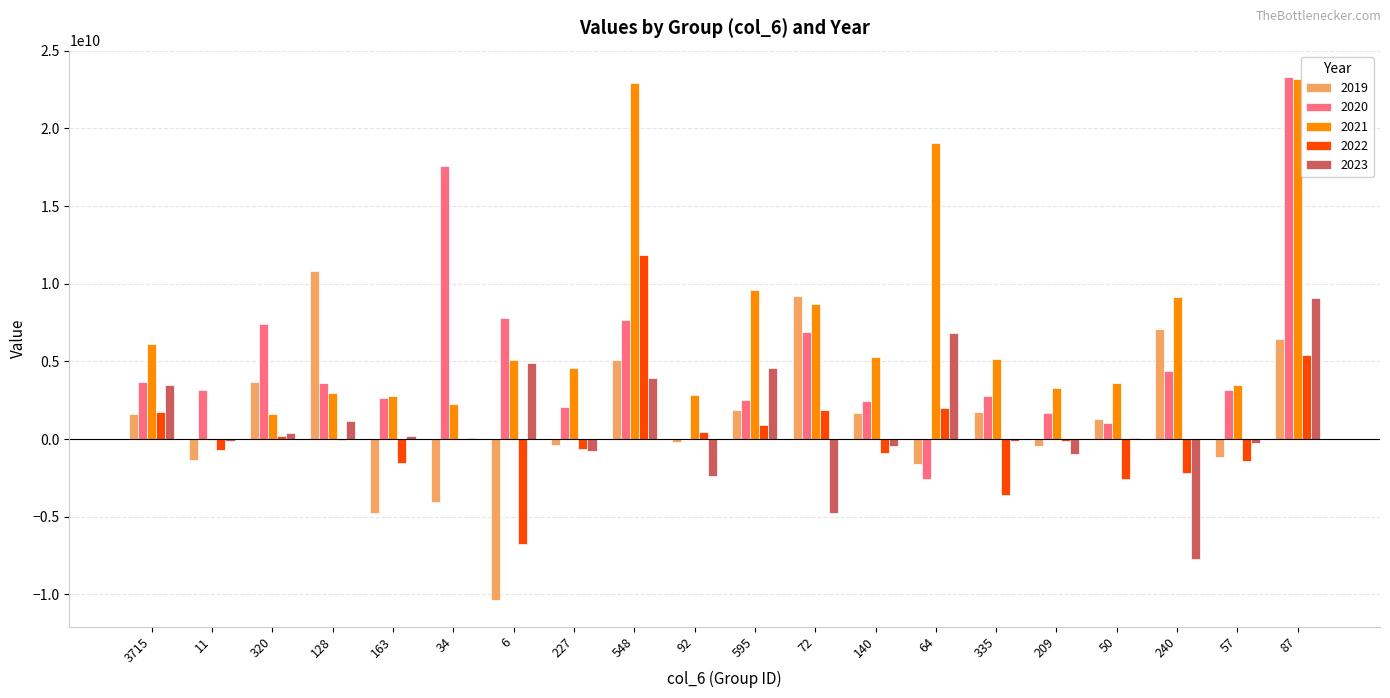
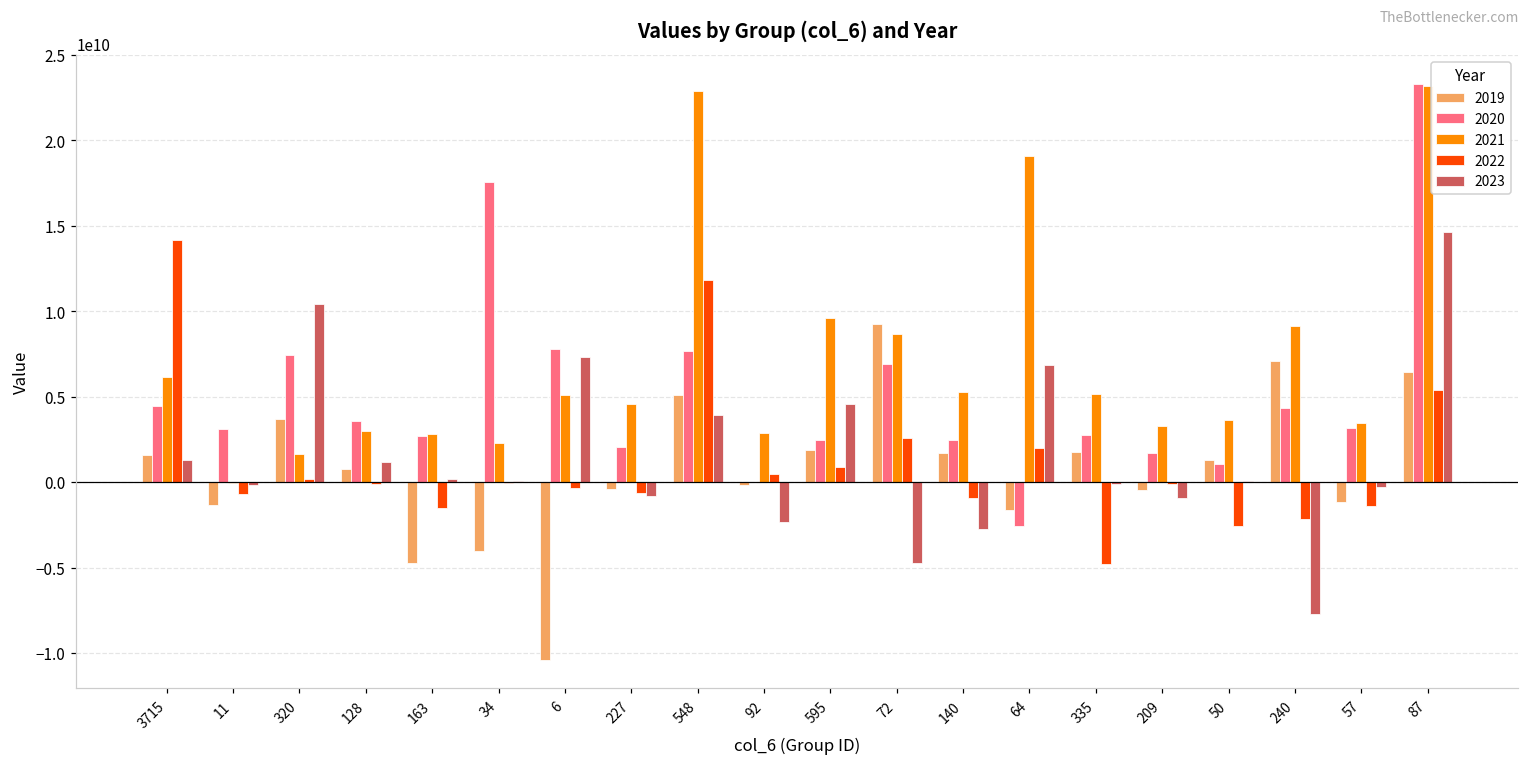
  {
    "2019": {
      "3715": 1600000000,
      "11": -1300000000,
      "320": 3700000000,
-     "128": 10800000000,
+     "128": 800000000,
      "163": -4700000000,
      "34": -4000000000,
      "6": -10400000000,
      "227": -400000000,
      "548": 5100000000,
      "92": -200000000,
      "595": 1900000000,
      "72": 9200000000,
      "140": 1700000000,
      "64": -1600000000,
      "335": 1700000000,
      "209": -500000000,
      "50": 1300000000,
      "240": 7100000000,
      "57": -1100000000,
      "87": 6400000000
    },
    "2020": {
-     "3715": 3600000000,
+     "3715": 4500000000,
      "11": 3100000000,
      "320": 7400000000,
      "128": 3600000000,
      "163": 2700000000,
      "34": 17600000000,
      "6": 7800000000,
      "227": 2100000000,
      "548": 7700000000,
      "595": 2500000000,
      "72": 6900000000,
      "140": 2400000000,
      "64": -2500000000,
      "335": 2800000000,
      "209": 1700000000,
      "50": 1100000000,
      "240": 4400000000,
      "57": 3100000000,
      "87": 23300000000
    },
    "2021": {
      "3715": 6100000000,
      "320": 1600000000,
      "128": 3000000000,
      "163": 2800000000,
      "34": 2300000000,
      "6": 5100000000,
      "227": 4600000000,
      "548": 22900000000,
      "92": 2900000000,
      "595": 9600000000,
      "72": 8700000000,
      "140": 5300000000,
      "64": 19100000000,
      "335": 5200000000,
      "209": 3300000000,
      "50": 3600000000,
      "240": 9100000000,
      "57": 3500000000,
      "87": 23200000000
    },
    "2022": {
-     "3715": 1800000000,
+     "3715": 14200000000,
      "11": -700000000,
      "320": 200000000,
      "163": -1500000000,
-     "6": -6700000000,
+     "6": -300000000,
      "227": -600000000,
      "548": 11800000000,
      "92": 500000000,
      "595": 900000000,
-     "72": 1900000000,
+     "72": 2600000000,
      "140": -900000000,
      "64": 2000000000,
-     "335": -3600000000,
+     "335": -4800000000,
      "50": -2600000000,
      "240": -2200000000,
      "57": -1400000000,
      "87": 5400000000
    },
    "2023": {
-     "3715": 3500000000,
-     "320": 400000000,
+     "3715": 1300000000,
+     "320": 10400000000,
      "128": 1200000000,
      "163": 200000000,
-     "6": 4900000000,
+     "6": 7300000000,
      "227": -800000000,
      "548": 3900000000,
      "92": -2400000000,
      "595": 4600000000,
      "72": -4800000000,
-     "140": -400000000,
+     "140": -2700000000,
      "64": 6800000000,
      "209": -1000000000,
      "240": -7700000000,
      "57": -300000000,
-     "87": 9100000000
+     "87": 14600000000
    }
  }
